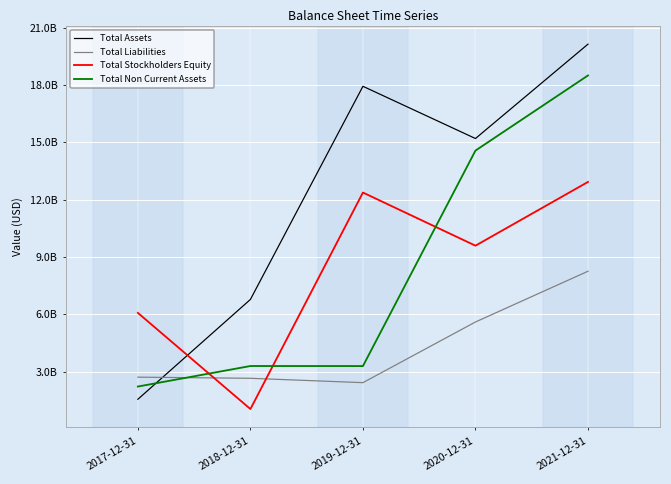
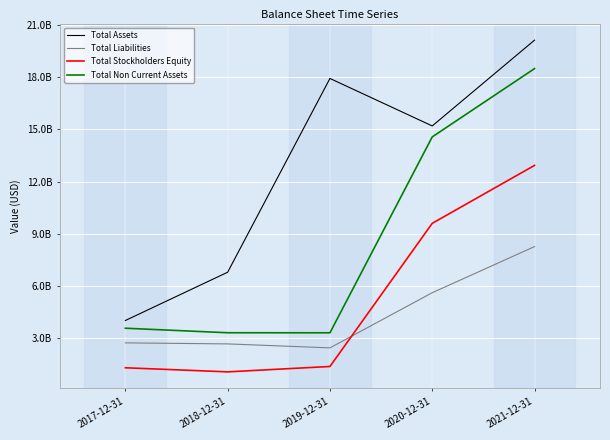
  {
    "Total Assets": {
-     "2017-12-31": 1600000000,
+     "2017-12-31": 4000000000,
      "2018-12-31": 6800000000,
      "2019-12-31": 17900000000,
      "2020-12-31": 15200000000,
      "2021-12-31": 20100000000
    },
    "Total Liabilities": {
      "2017-12-31": 2700000000,
      "2018-12-31": 2700000000,
      "2019-12-31": 2400000000,
      "2020-12-31": 5600000000,
      "2021-12-31": 8300000000
    },
    "Total Stockholders Equity": {
-     "2017-12-31": 6100000000,
+     "2017-12-31": 1300000000,
      "2018-12-31": 1100000000,
-     "2019-12-31": 12400000000,
+     "2019-12-31": 1400000000,
      "2020-12-31": 9600000000,
      "2021-12-31": 12900000000
    },
    "Total Non Current Assets": {
-     "2017-12-31": 2200000000,
+     "2017-12-31": 3600000000,
      "2018-12-31": 3300000000,
      "2019-12-31": 3300000000,
      "2020-12-31": 14600000000,
      "2021-12-31": 18500000000
    }
  }
